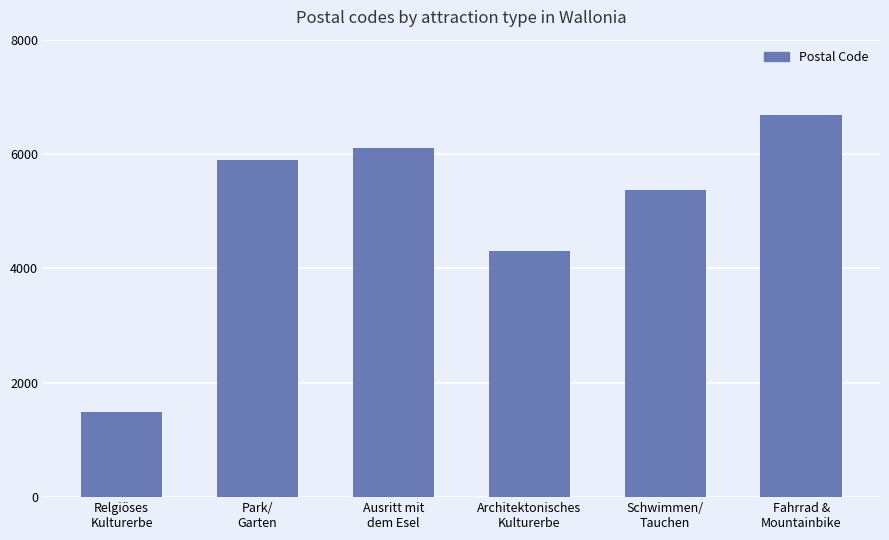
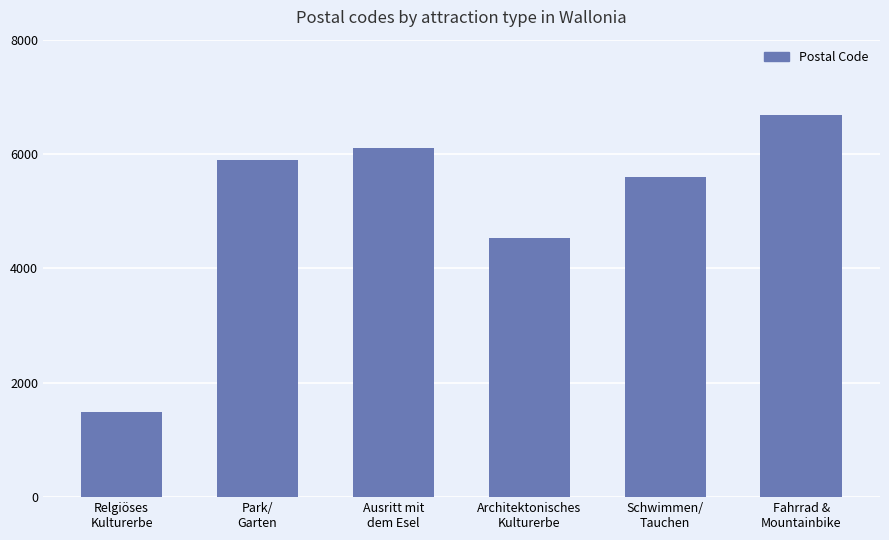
  {
    "Relgiöses Kulturerbe": 1500,
    "Park/ Garten": 5900,
    "Ausritt mit dem Esel": 6100,
-   "Architektonisches Kulturerbe": 4300,
-   "Schwimmen/ Tauchen": 5400,
+   "Architektonisches Kulturerbe": 4500,
+   "Schwimmen/ Tauchen": 5600,
    "Fahrrad & Mountainbike": 6700
  }
